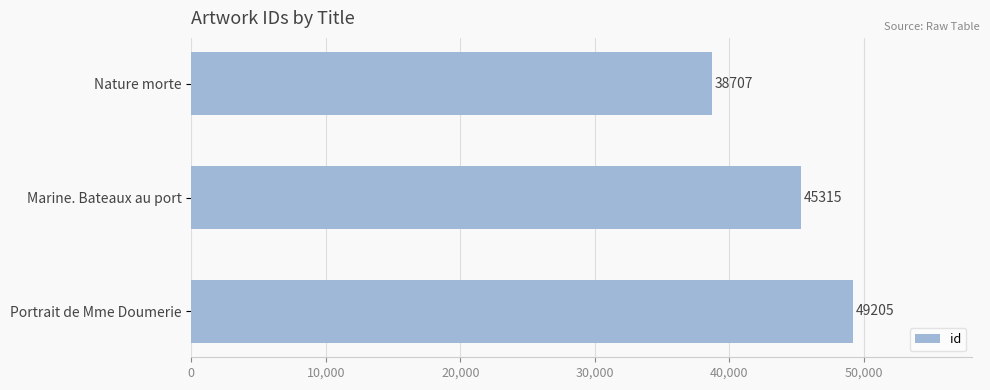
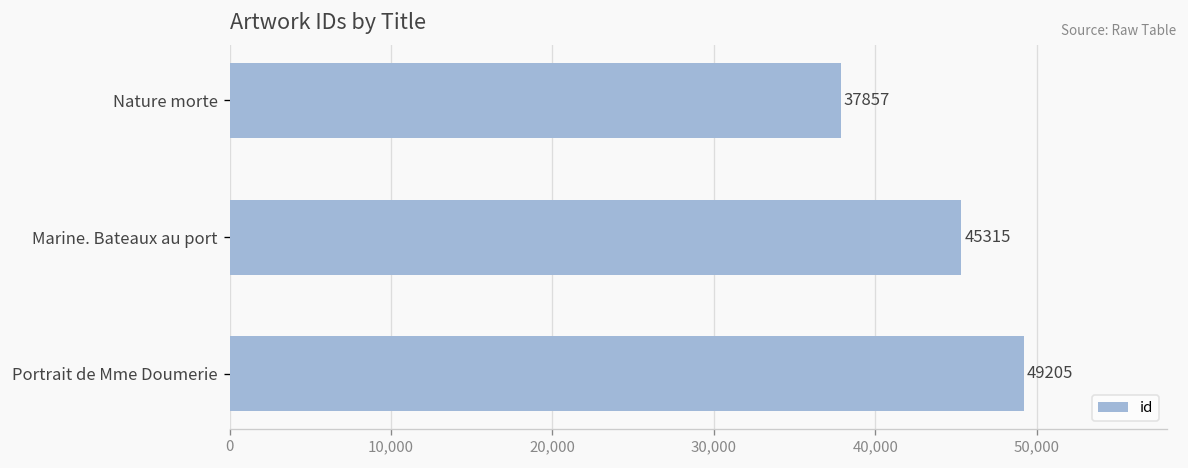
  {
-   "Nature morte": 38707,
+   "Nature morte": 37857,
    "Marine. Bateaux au port": 45315,
    "Portrait de Mme Doumerie": 49205
  }
